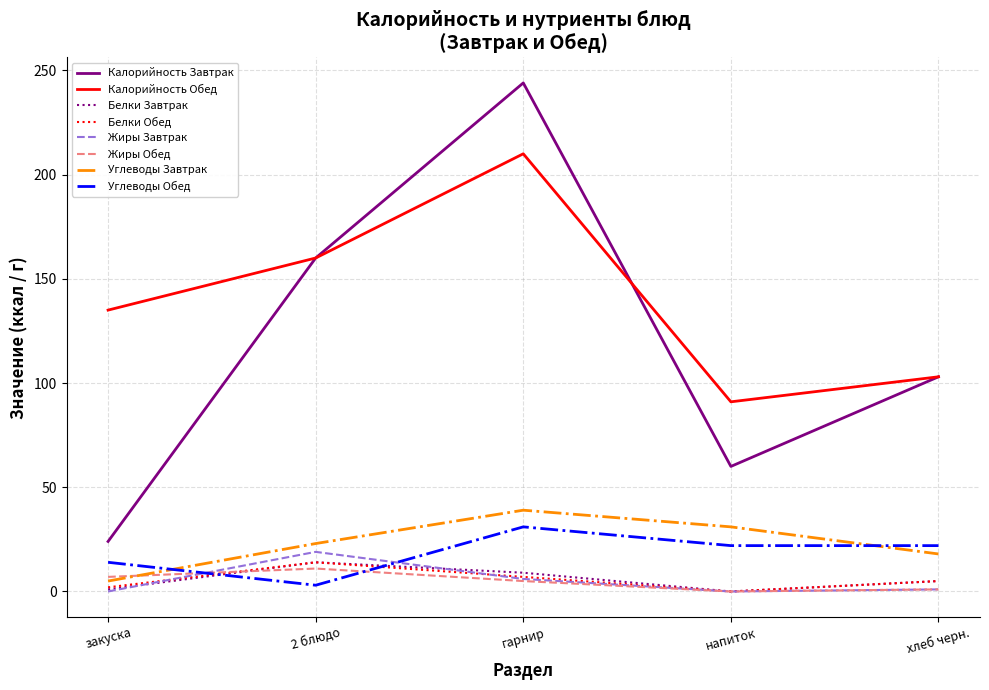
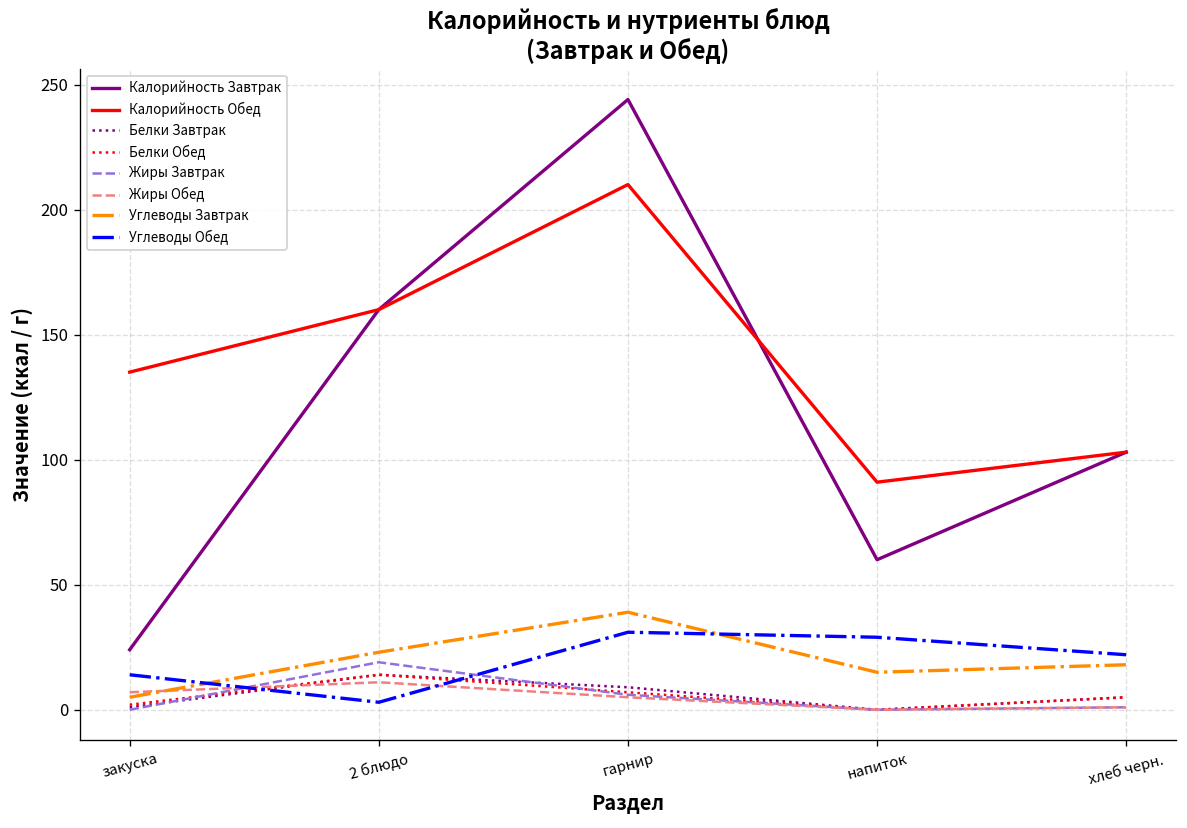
  {
    "Жиры Завтрак": {
      "2 блюдо": 19
    },
    "Жиры Обед": {
      "закуска": 7,
      "2 блюдо": 11
    },
    "Углеводы Завтрак": {
      "закуска": 5,
      "2 блюдо": 23,
      "гарнир": 39,
-     "напиток": 31,
+     "напиток": 15,
      "хлеб черн.": 18
    },
    "Углеводы Обед": {
      "закуска": 14,
      "2 блюдо": 3,
      "гарнир": 31,
-     "напиток": 22,
+     "напиток": 29,
      "хлеб черн.": 22
    }
  }
